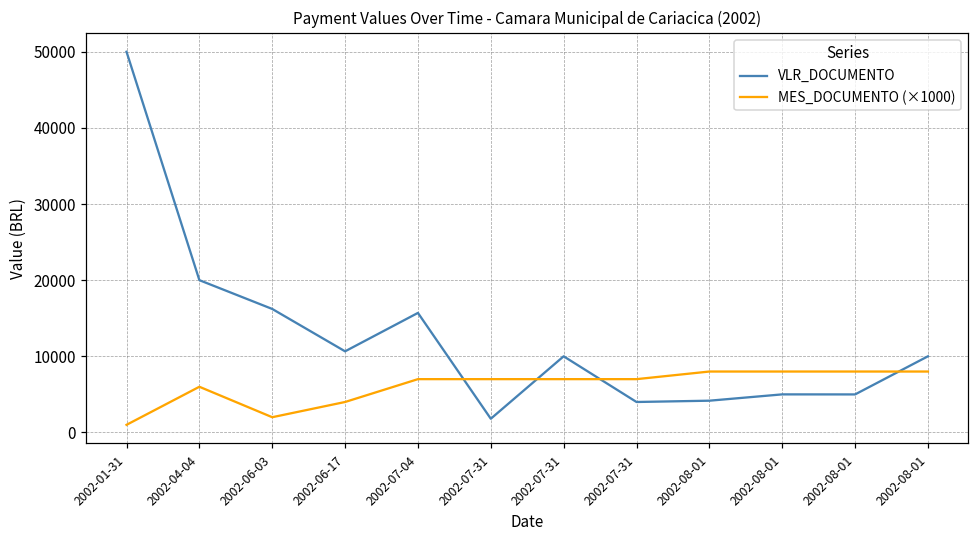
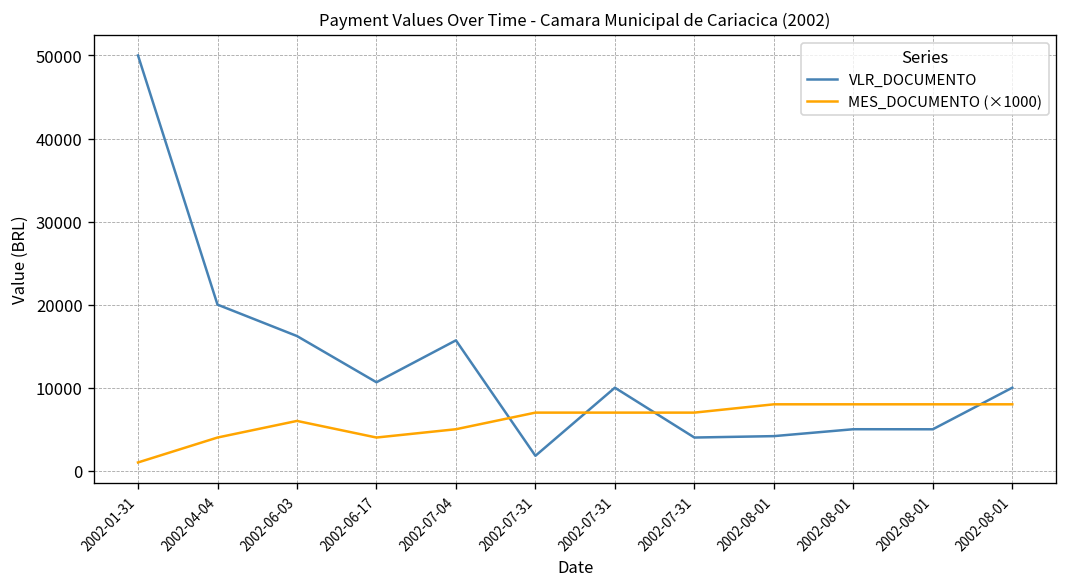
  {
    "VLR_DOCUMENTO": {
      "2002-01-31": 50000,
      "2002-04-04": 20000,
      "2002-06-03": 16000,
      "2002-06-17": 11000,
      "2002-07-04": 16000
    },
    "MES_DOCUMENTO (×1000)": {
      "2002-01-31": 1000,
-     "2002-04-04": 6000,
-     "2002-06-03": 2000,
+     "2002-04-04": 4000,
+     "2002-06-03": 6000,
      "2002-06-17": 4000,
-     "2002-07-04": 7000
+     "2002-07-04": 5000
    }
  }
